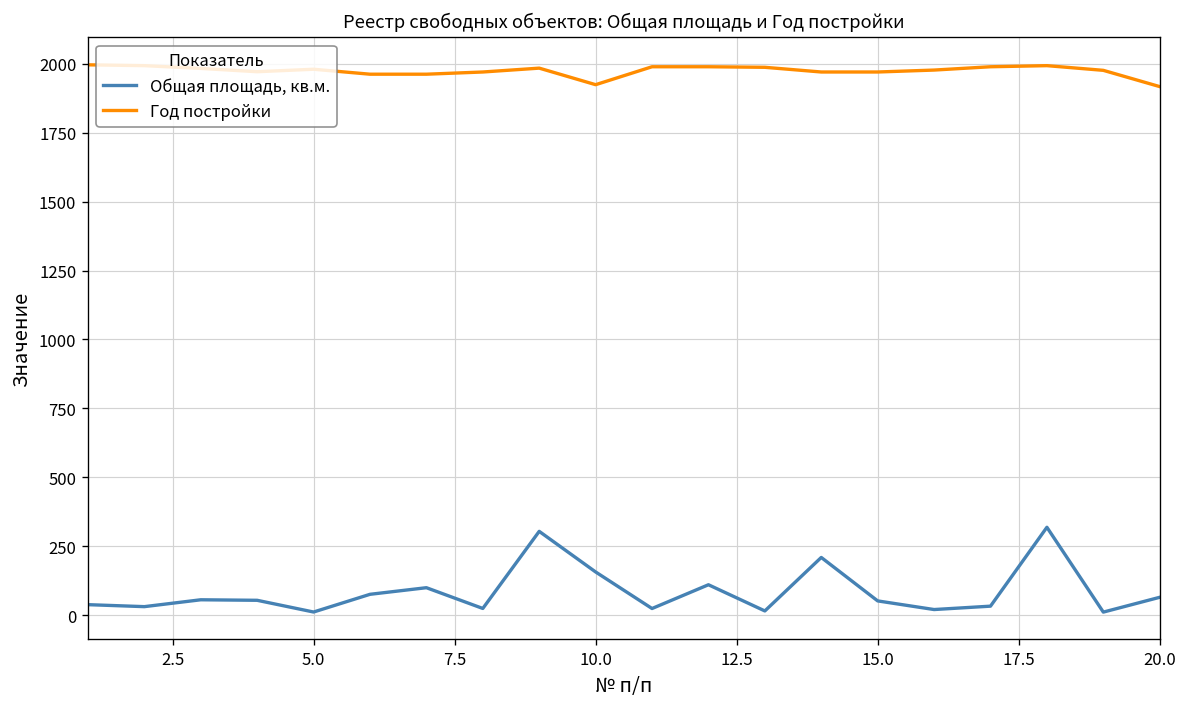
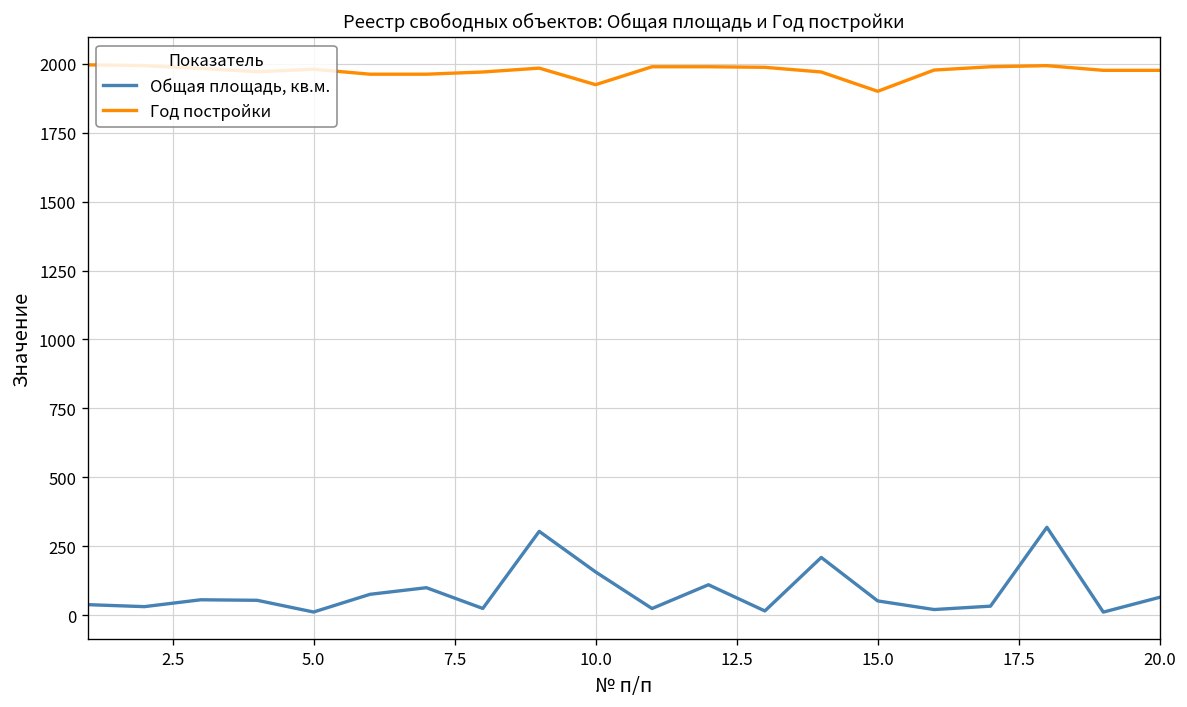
  {
    "Общая площадь, кв.м.": {
      "5.0": 10,
      "10.0": 160,
      "15.0": 50,
      "20.0": 70
    },
    "Год постройки": {
      "10.0": 1920,
-     "15.0": 1970,
-     "20.0": 1920
+     "15.0": 1900,
+     "20.0": 1980
    }
  }
